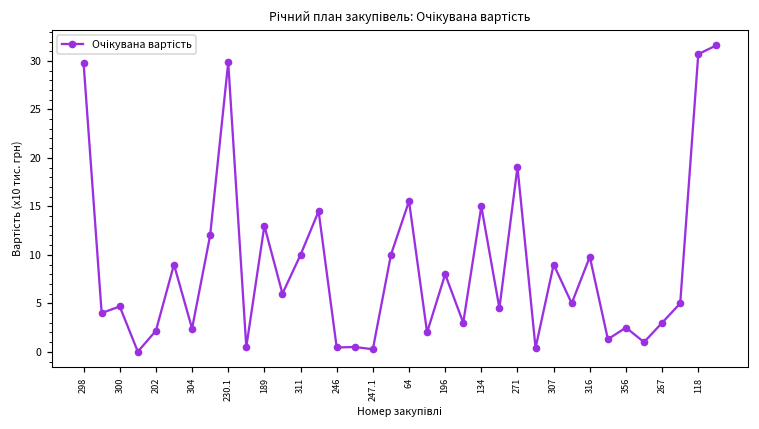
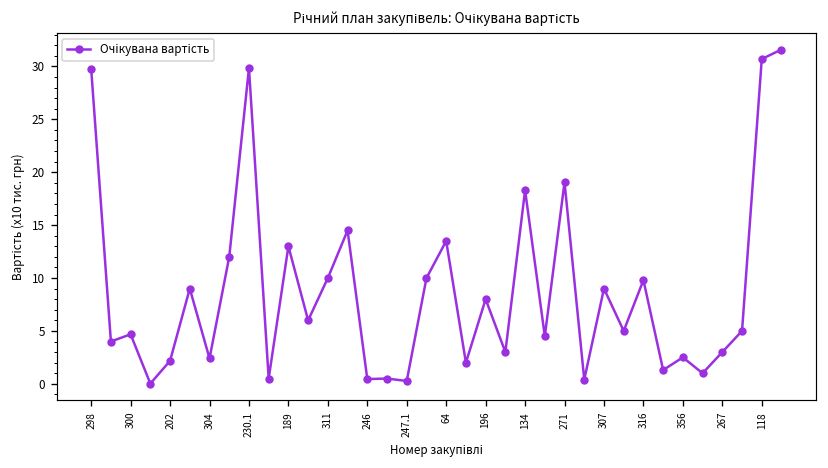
  {
    "298": 30,
    "300": 5,
    "202": 2,
    "304": 2,
    "230.1": 30,
    "189": 13,
    "311": 10,
    "246": 0,
    "247.1": 0,
-   "64": 16,
+   "64": 14,
    "196": 8,
-   "134": 15,
+   "134": 18,
    "271": 19,
    "307": 9,
    "316": 10,
    "356": 3,
    "267": 3,
    "118": 31
  }
